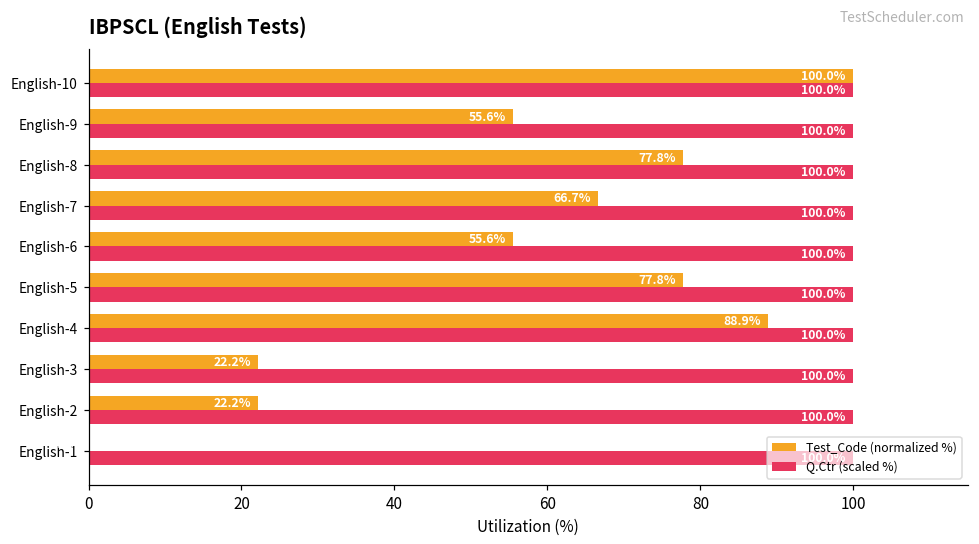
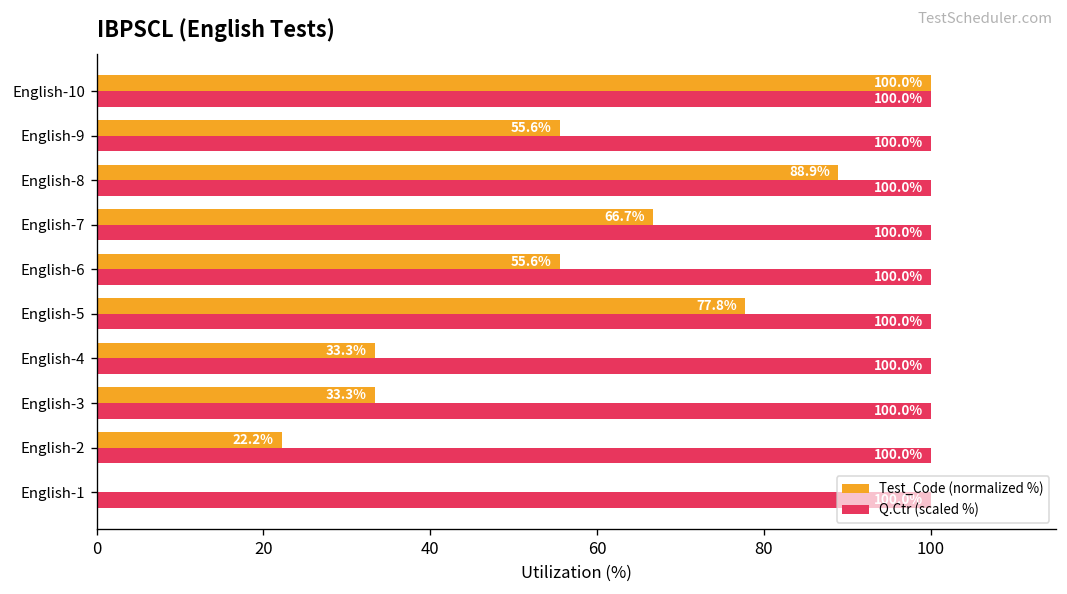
  {
    "Test_Code (normalized %)": {
      "English-10": "100.0%",
      "English-9": "55.6%",
-     "English-8": "77.8%",
+     "English-8": "88.9%",
      "English-7": "66.7%",
      "English-6": "55.6%",
      "English-5": "77.8%",
-     "English-4": "88.9%",
-     "English-3": "22.2%",
+     "English-4": "33.3%",
+     "English-3": "33.3%",
      "English-2": "22.2%"
    },
    "Q.Ctr (scaled %)": {
      "English-10": "100.0%",
      "English-9": "100.0%",
      "English-8": "100.0%",
      "English-7": "100.0%",
      "English-6": "100.0%",
      "English-5": "100.0%",
      "English-4": "100.0%",
      "English-3": "100.0%",
      "English-2": "100.0%"
    }
  }
